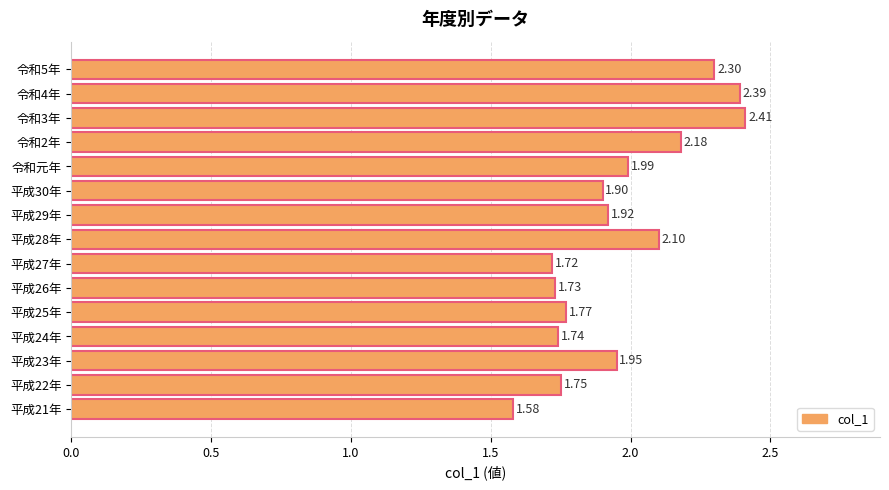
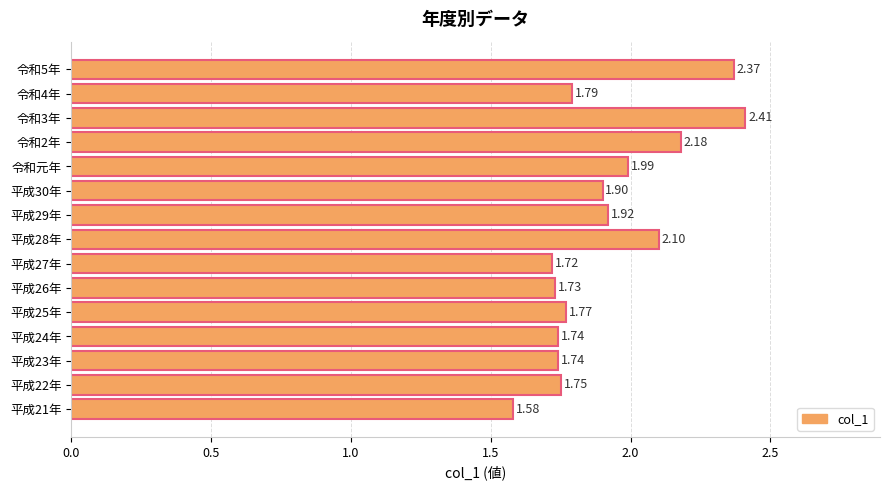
  {
-   "令和5年": 2.30,
-   "令和4年": 2.39,
+   "令和5年": 2.37,
+   "令和4年": 1.79,
    "令和3年": 2.41,
    "令和2年": 2.18,
    "令和元年": 1.99,
    "平成30年": 1.90,
    "平成29年": 1.92,
    "平成28年": 2.10,
    "平成27年": 1.72,
    "平成26年": 1.73,
    "平成25年": 1.77,
    "平成24年": 1.74,
-   "平成23年": 1.95,
+   "平成23年": 1.74,
    "平成22年": 1.75,
    "平成21年": 1.58
  }
